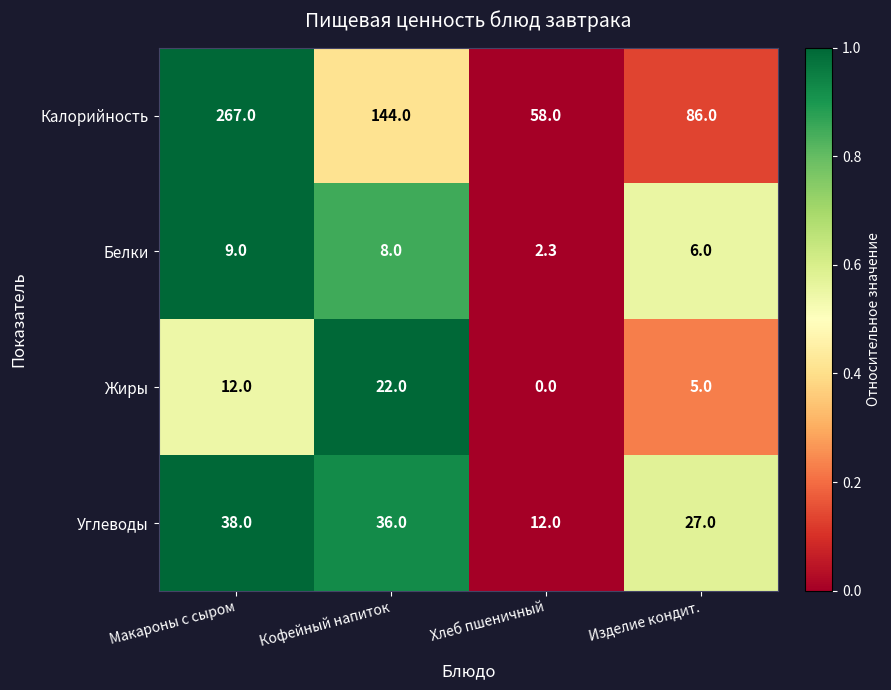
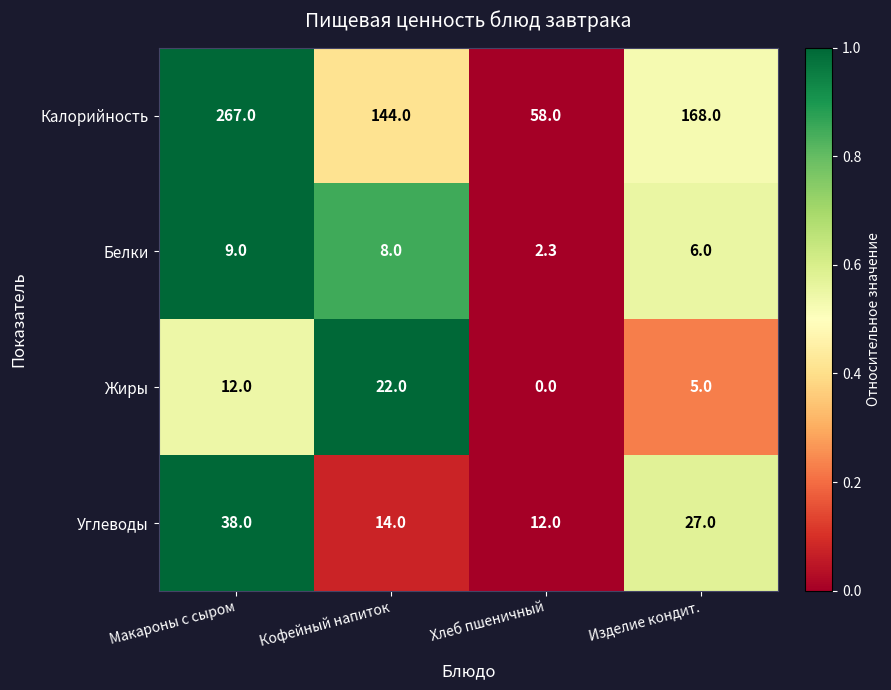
  {
    "Калорийность": {
      "Макароны с сыром": 267.0,
      "Кофейный напиток": 144.0,
      "Хлеб пшеничный": 58.0,
-     "Изделие кондит.": 86.0
+     "Изделие кондит.": 168.0
    },
    "Белки": {
      "Макароны с сыром": 9.0,
      "Кофейный напиток": 8.0,
      "Хлеб пшеничный": 2.3,
      "Изделие кондит.": 6.0
    },
    "Жиры": {
      "Макароны с сыром": 12.0,
      "Кофейный напиток": 22.0,
      "Хлеб пшеничный": 0.0,
      "Изделие кондит.": 5.0
    },
    "Углеводы": {
      "Макароны с сыром": 38.0,
-     "Кофейный напиток": 36.0,
+     "Кофейный напиток": 14.0,
      "Хлеб пшеничный": 12.0,
      "Изделие кондит.": 27.0
    }
  }
